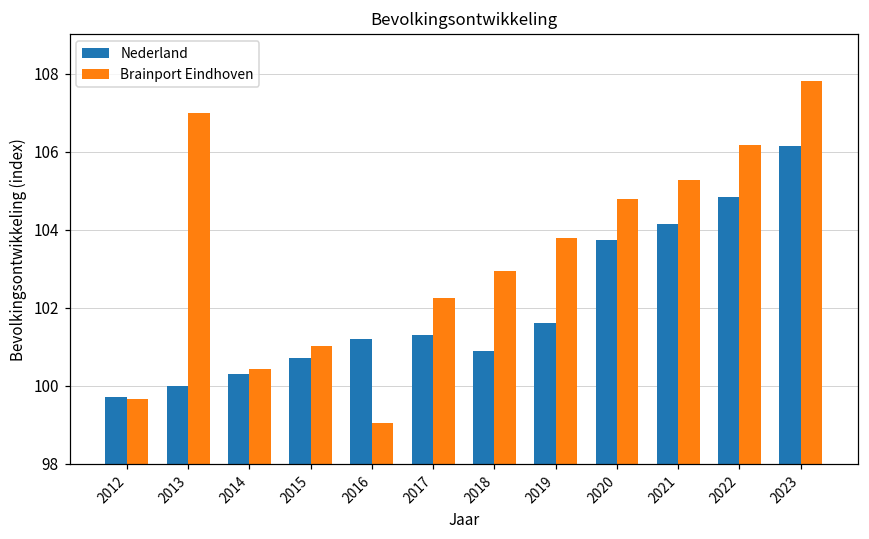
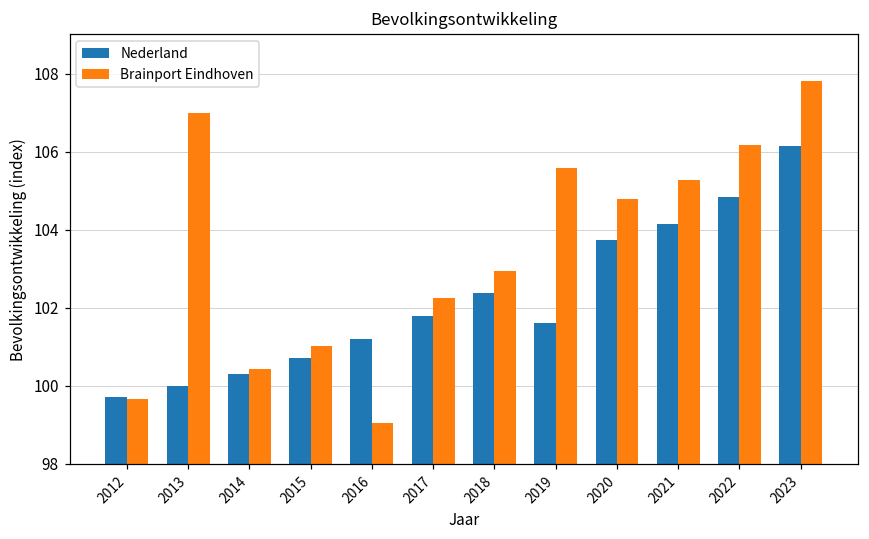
  {
    "Nederland": {
      "2012": 99.7,
      "2013": 100.0,
      "2014": 100.3,
      "2015": 100.7,
      "2016": 101.2,
-     "2017": 101.3,
-     "2018": 100.9,
+     "2017": 101.8,
+     "2018": 102.4,
      "2019": 101.6,
      "2020": 103.7,
      "2021": 104.2,
      "2022": 104.8,
      "2023": 106.2
    },
    "Brainport Eindhoven": {
      "2012": 99.7,
      "2013": 107.0,
      "2014": 100.4,
      "2015": 101.0,
      "2016": 99.1,
      "2017": 102.3,
      "2018": 102.9,
-     "2019": 103.8,
+     "2019": 105.6,
      "2020": 104.8,
      "2021": 105.3,
      "2022": 106.2,
      "2023": 107.8
    }
  }
